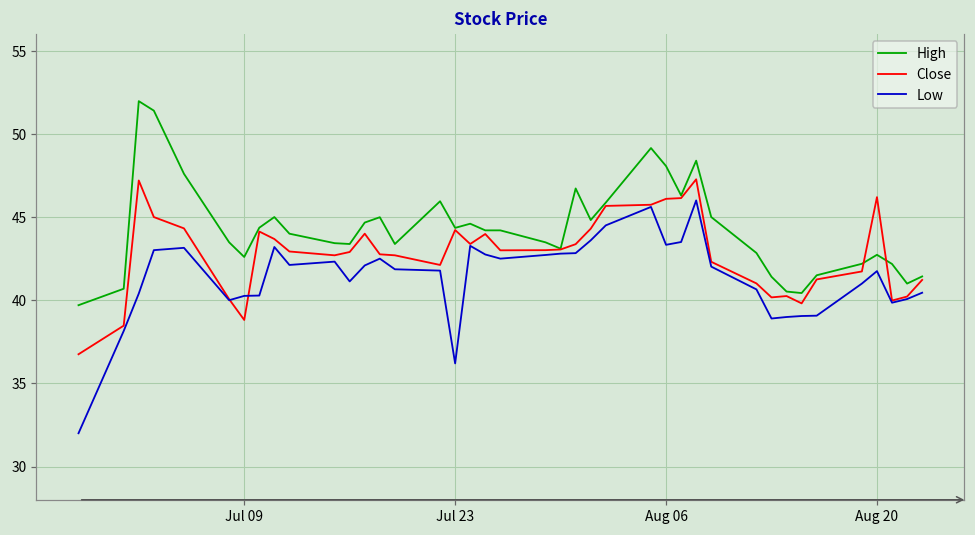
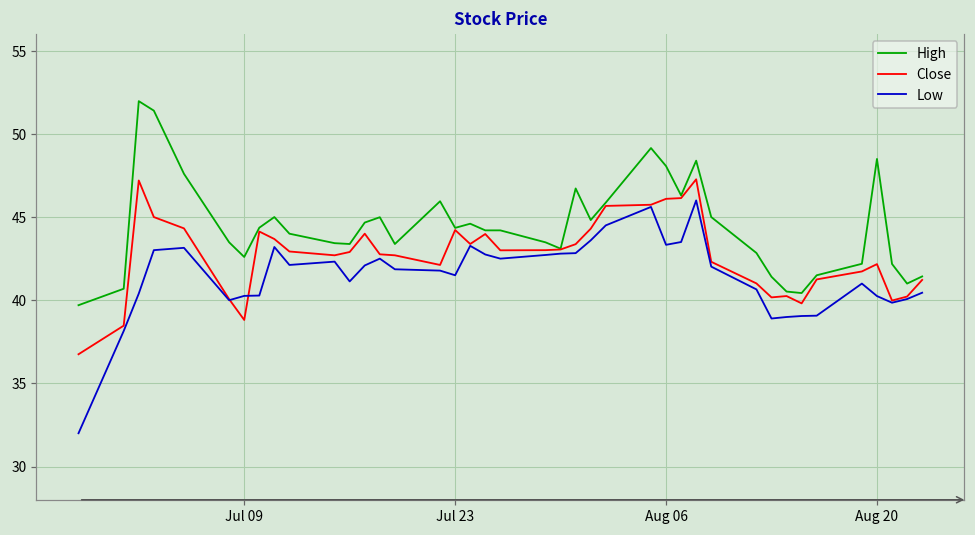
  {
    "High": {
      "Jul 09": 42.6,
      "Aug 06": 48.1,
-     "Aug 20": 42.7
+     "Aug 20": 48.5
    },
    "Close": {
      "Jul 09": 38.8,
      "Aug 06": 46.1,
-     "Aug 20": 46.2
+     "Aug 20": 42.2
    },
    "Low": {
      "Jul 09": 40.3,
-     "Jul 23": 36.2,
+     "Jul 23": 41.5,
      "Aug 06": 43.3,
-     "Aug 20": 41.8
+     "Aug 20": 40.3
    }
  }
